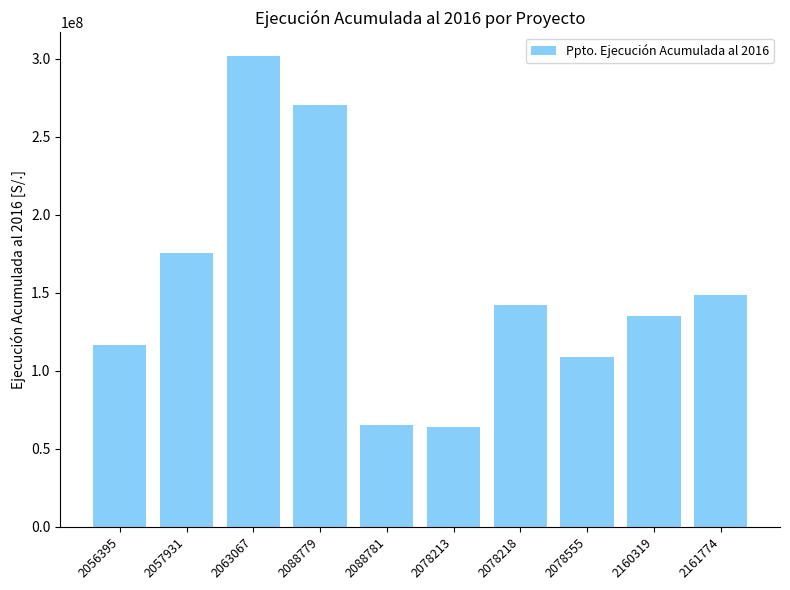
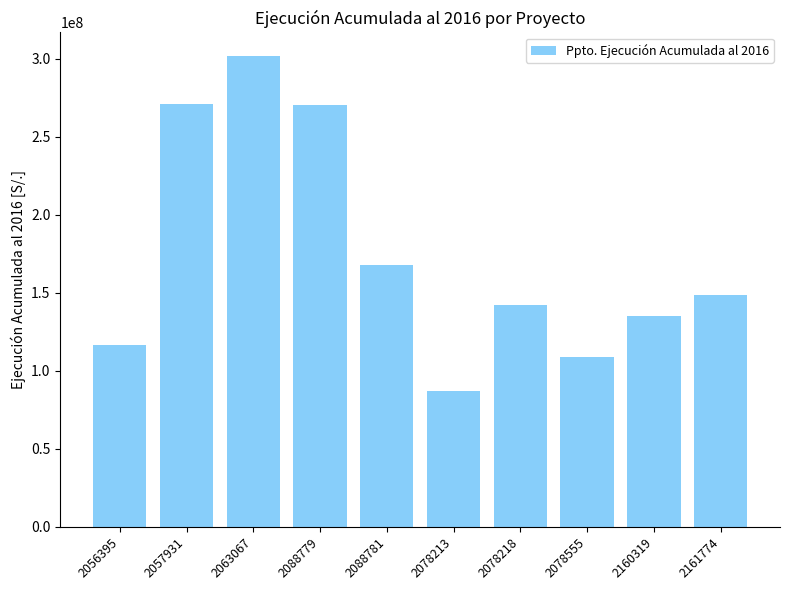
  {
    "2056395": 116000000,
-   "2057931": 175000000,
+   "2057931": 271000000,
    "2063067": 302000000,
    "2088779": 271000000,
-   "2088781": 65000000,
-   "2078213": 64000000,
+   "2088781": 168000000,
+   "2078213": 87000000,
    "2078218": 142000000,
    "2078555": 109000000,
    "2160319": 135000000,
    "2161774": 148000000
  }
